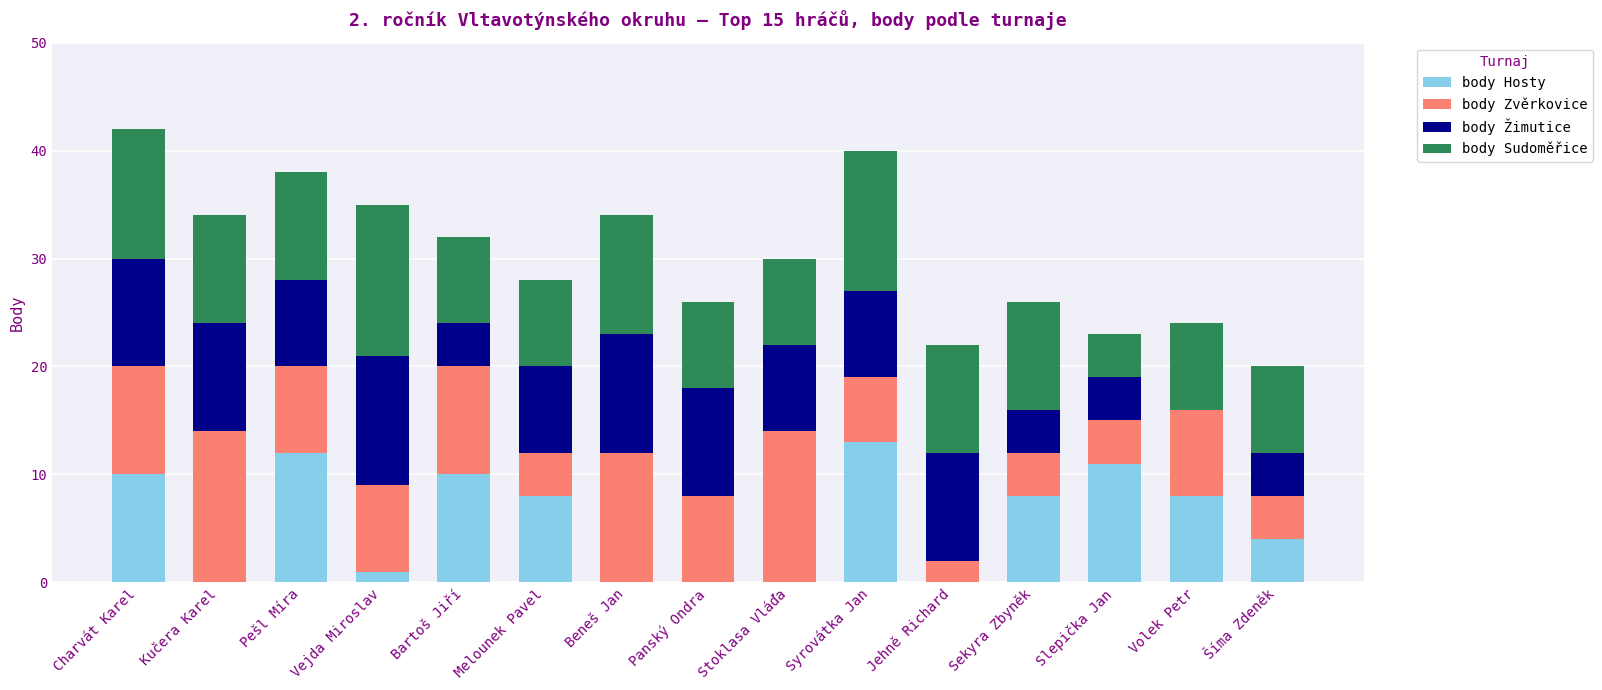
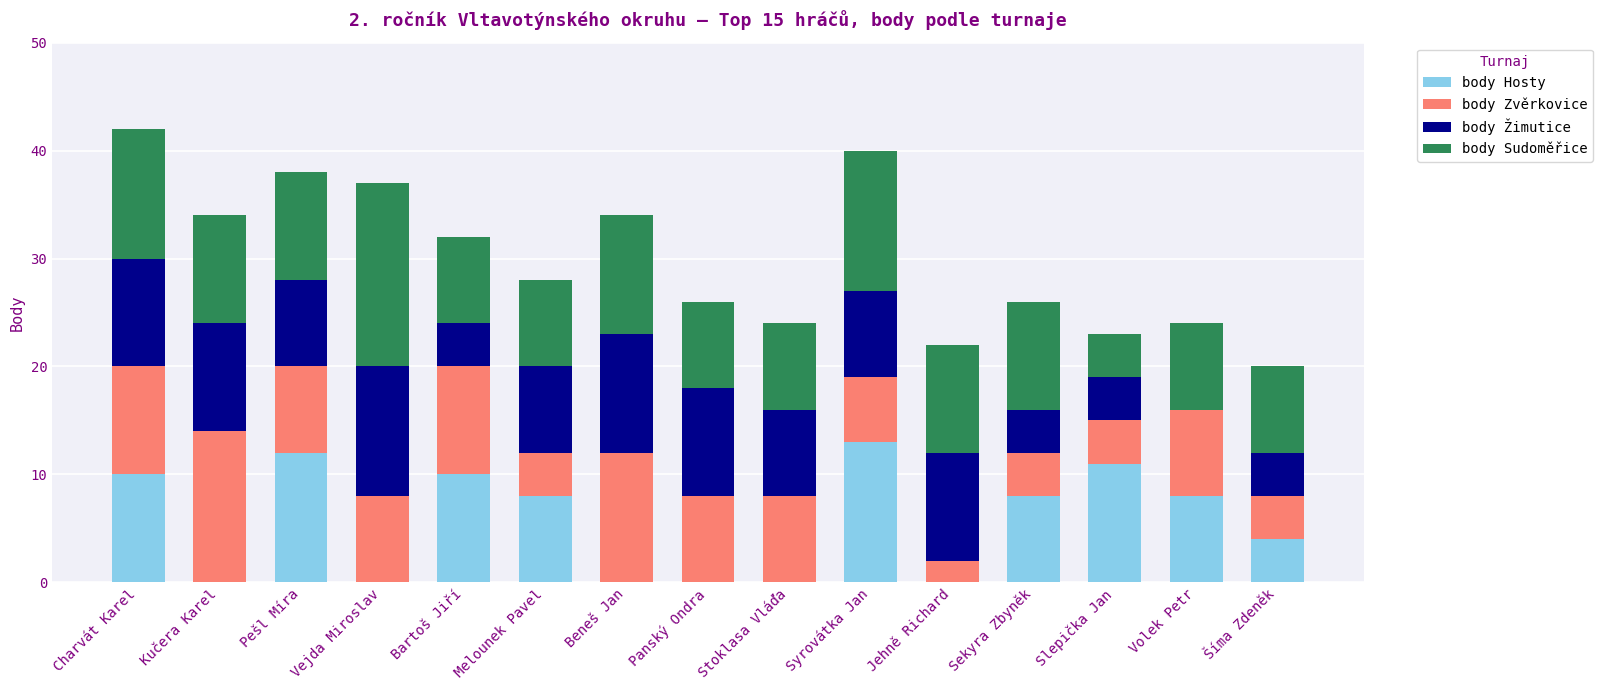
  {
    "body Hosty": {
      "Charvát Karel": 10,
      "Kučera Karel": 0,
      "Pešl Míra": 12,
-     "Vejda Miroslav": 1,
+     "Vejda Miroslav": 0,
      "Bartoš Jiří": 10,
      "Melounek Pavel": 8,
      "Beneš Jan": 0,
      "Panský Ondra": 0,
      "Stoklasa Vláďa": 0,
      "Syrovátka Jan": 13,
      "Jehně Richard": 0,
      "Sekyra Zbyněk": 8,
      "Slepička Jan": 11,
      "Volek Petr": 8,
      "Šíma Zdeněk": 4
    },
    "body Zvěrkovice": {
      "Charvát Karel": 10,
      "Kučera Karel": 14,
      "Pešl Míra": 8,
      "Vejda Miroslav": 8,
      "Bartoš Jiří": 10,
      "Melounek Pavel": 4,
      "Beneš Jan": 12,
      "Panský Ondra": 8,
-     "Stoklasa Vláďa": 14,
+     "Stoklasa Vláďa": 8,
      "Syrovátka Jan": 6,
      "Jehně Richard": 2,
      "Sekyra Zbyněk": 4,
      "Slepička Jan": 4,
      "Volek Petr": 8,
      "Šíma Zdeněk": 4
    },
    "body Žimutice": {
      "Charvát Karel": 10,
      "Kučera Karel": 10,
      "Pešl Míra": 8,
      "Vejda Miroslav": 12,
      "Bartoš Jiří": 4,
      "Melounek Pavel": 8,
      "Beneš Jan": 11,
      "Panský Ondra": 10,
      "Stoklasa Vláďa": 8,
      "Syrovátka Jan": 8,
      "Jehně Richard": 10,
      "Sekyra Zbyněk": 4,
      "Slepička Jan": 4,
      "Volek Petr": 0,
      "Šíma Zdeněk": 4
    },
    "body Sudoměřice": {
      "Charvát Karel": 12,
      "Kučera Karel": 10,
      "Pešl Míra": 10,
-     "Vejda Miroslav": 14,
+     "Vejda Miroslav": 17,
      "Bartoš Jiří": 8,
      "Melounek Pavel": 8,
      "Beneš Jan": 11,
      "Panský Ondra": 8,
      "Stoklasa Vláďa": 8,
      "Syrovátka Jan": 13,
      "Jehně Richard": 10,
      "Sekyra Zbyněk": 10,
      "Slepička Jan": 4,
      "Volek Petr": 8,
      "Šíma Zdeněk": 8
    }
  }
